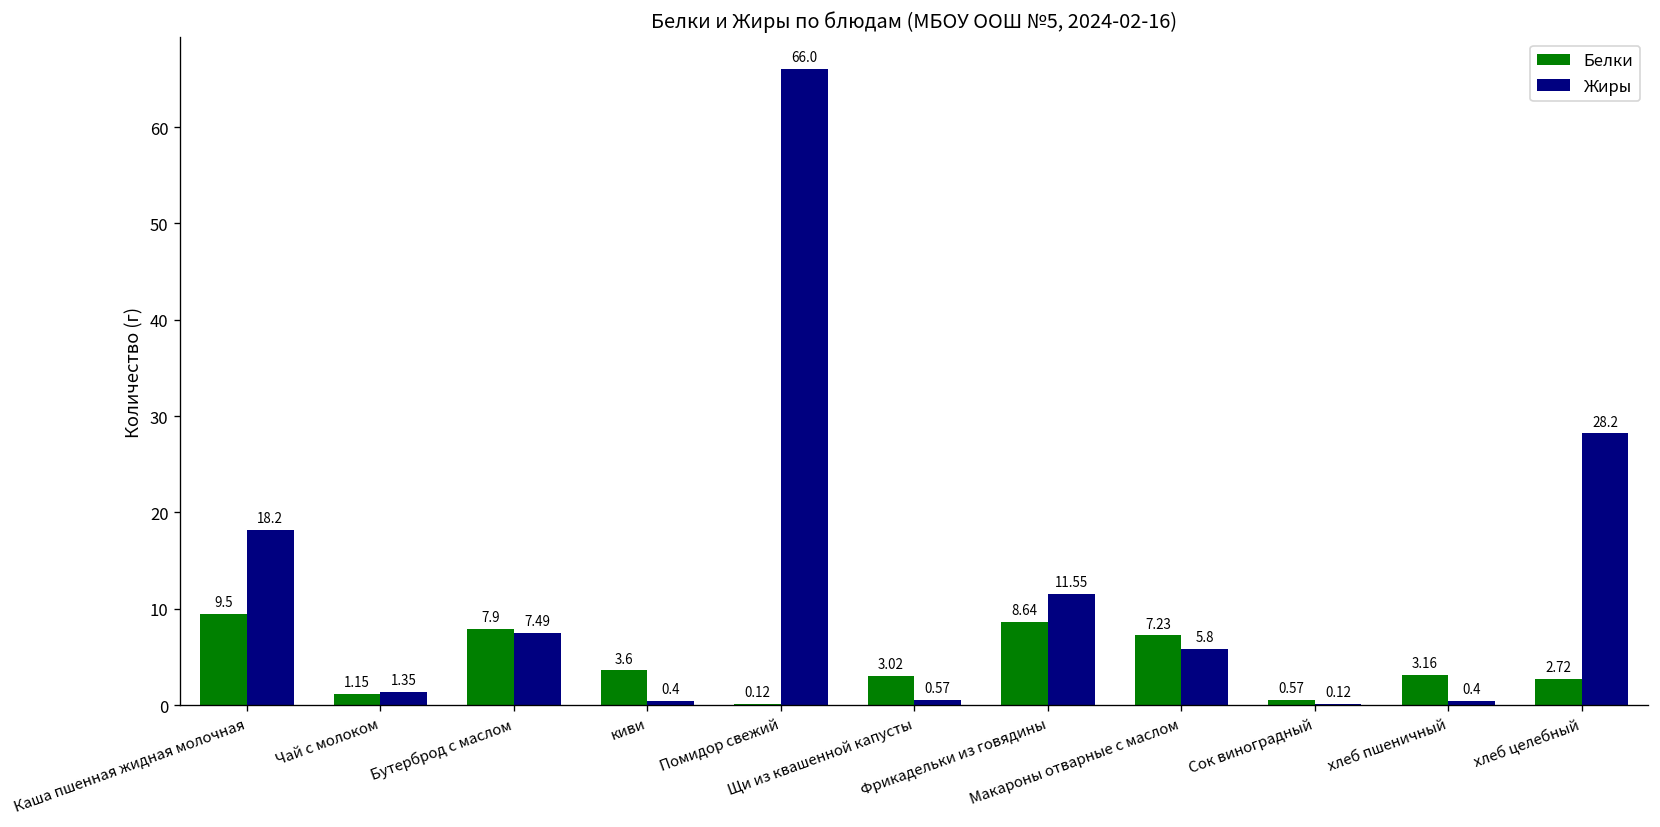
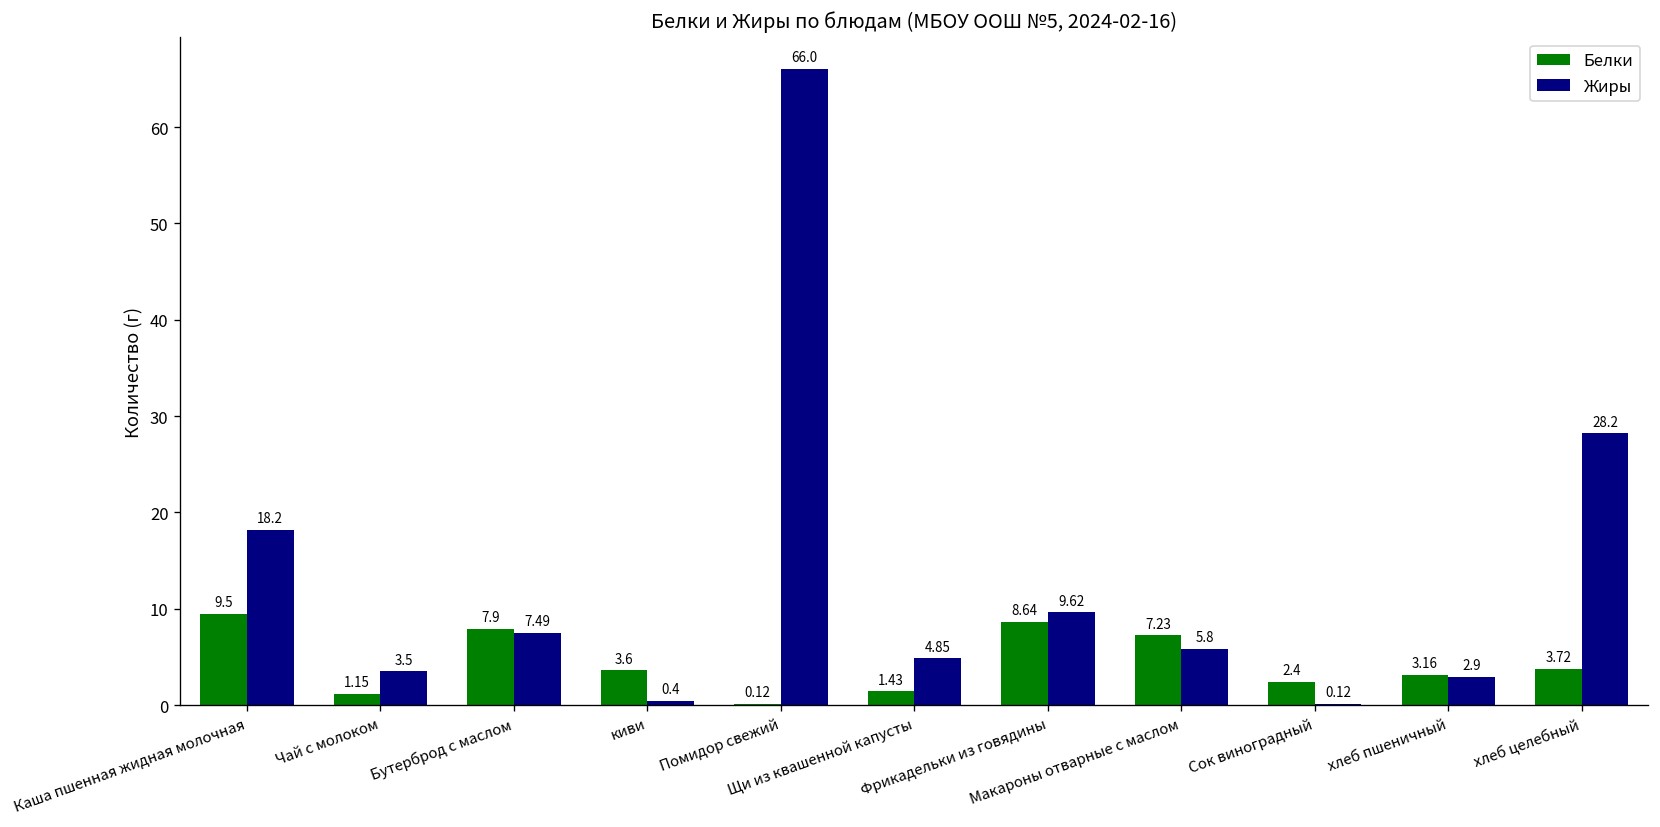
  {
    "Белки": {
      "Каша пшенная жидная молочная": 9.5,
      "Чай с молоком": 1.15,
      "Бутерброд с маслом": 7.9,
      "киви": 3.6,
      "Помидор свежий": 0.12,
-     "Щи из квашенной капусты": 3.02,
+     "Щи из квашенной капусты": 1.43,
      "Фрикадельки из говядины": 8.64,
      "Макароны отварные с маслом": 7.23,
-     "Сок виноградный": 0.57,
+     "Сок виноградный": 2.4,
      "хлеб пшеничный": 3.16,
-     "хлеб целебный": 2.72
+     "хлеб целебный": 3.72
    },
    "Жиры": {
      "Каша пшенная жидная молочная": 18.2,
-     "Чай с молоком": 1.35,
+     "Чай с молоком": 3.5,
      "Бутерброд с маслом": 7.49,
      "киви": 0.4,
      "Помидор свежий": 66.0,
-     "Щи из квашенной капусты": 0.57,
-     "Фрикадельки из говядины": 11.55,
+     "Щи из квашенной капусты": 4.85,
+     "Фрикадельки из говядины": 9.62,
      "Макароны отварные с маслом": 5.8,
      "Сок виноградный": 0.12,
-     "хлеб пшеничный": 0.4,
+     "хлеб пшеничный": 2.9,
      "хлеб целебный": 28.2
    }
  }
